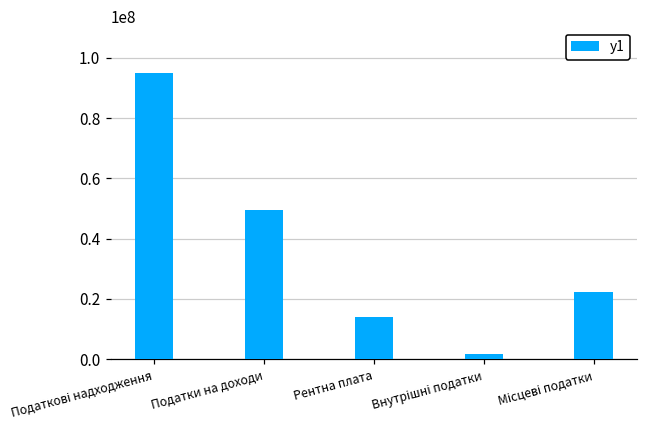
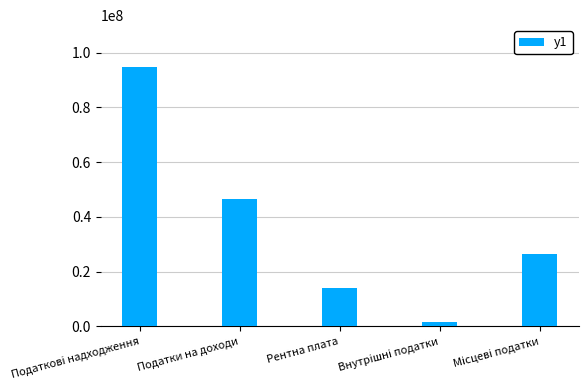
  {
    "Податкові надходження": 95000000,
-   "Податки на доходи": 50000000,
+   "Податки на доходи": 46000000,
    "Рентна плата": 14000000,
    "Внутрішні податки": 2000000,
-   "Місцеві податки": 22000000
+   "Місцеві податки": 26000000
  }
